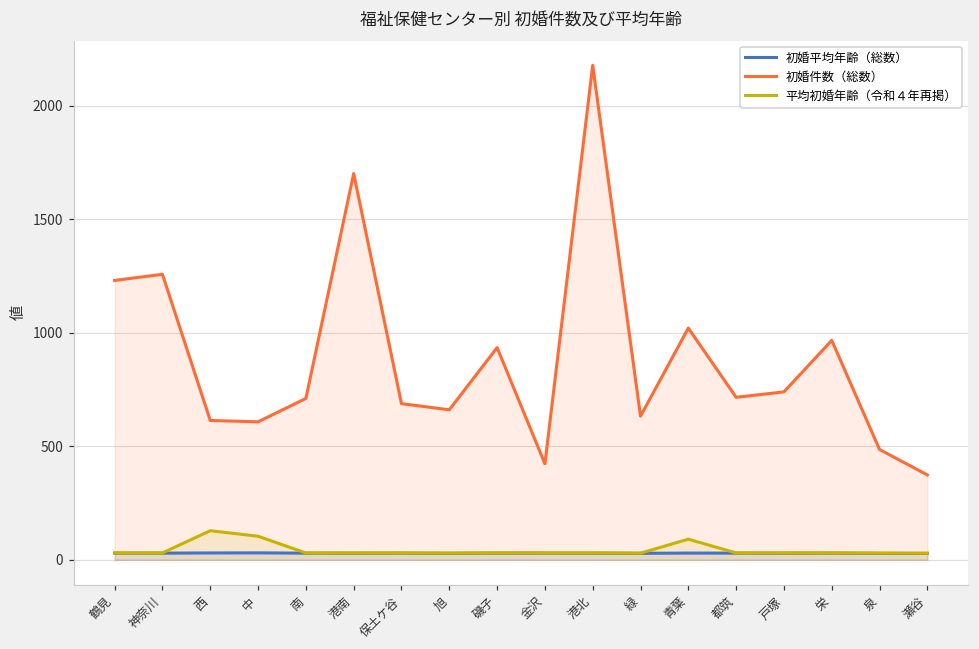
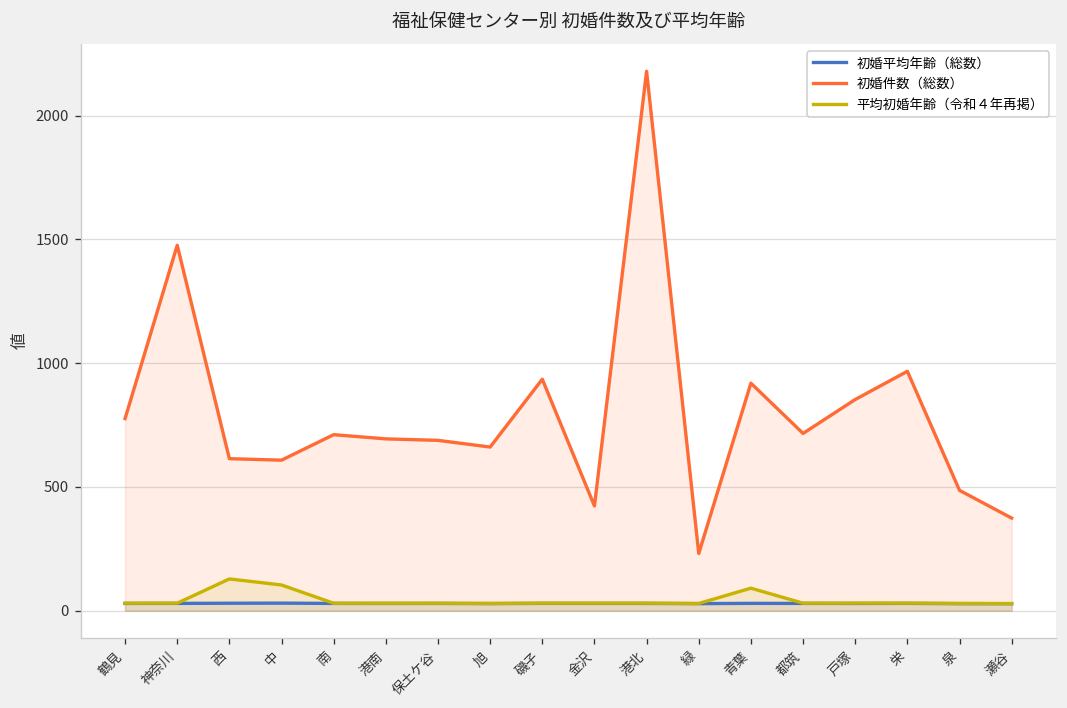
  {
    "初婚平均年齢（総数）": {
      "西": 30,
      "中": 30,
      "青葉": 30
    },
    "初婚件数（総数）": {
-     "鶴見": 1230,
-     "神奈川": 1260,
+     "鶴見": 780,
+     "神奈川": 1480,
      "西": 610,
      "中": 610,
      "南": 710,
-     "港南": 1700,
+     "港南": 690,
      "保土ケ谷": 690,
      "旭": 660,
      "磯子": 940,
      "金沢": 420,
      "港北": 2180,
-     "緑": 630,
-     "青葉": 1020,
+     "緑": 230,
+     "青葉": 920,
      "都筑": 720,
-     "戸塚": 740,
+     "戸塚": 850,
      "栄": 970,
      "泉": 490,
      "瀬谷": 370
    },
    "平均初婚年齢（令和４年再掲）": {
      "西": 130,
      "中": 100,
      "青葉": 90
    }
  }
